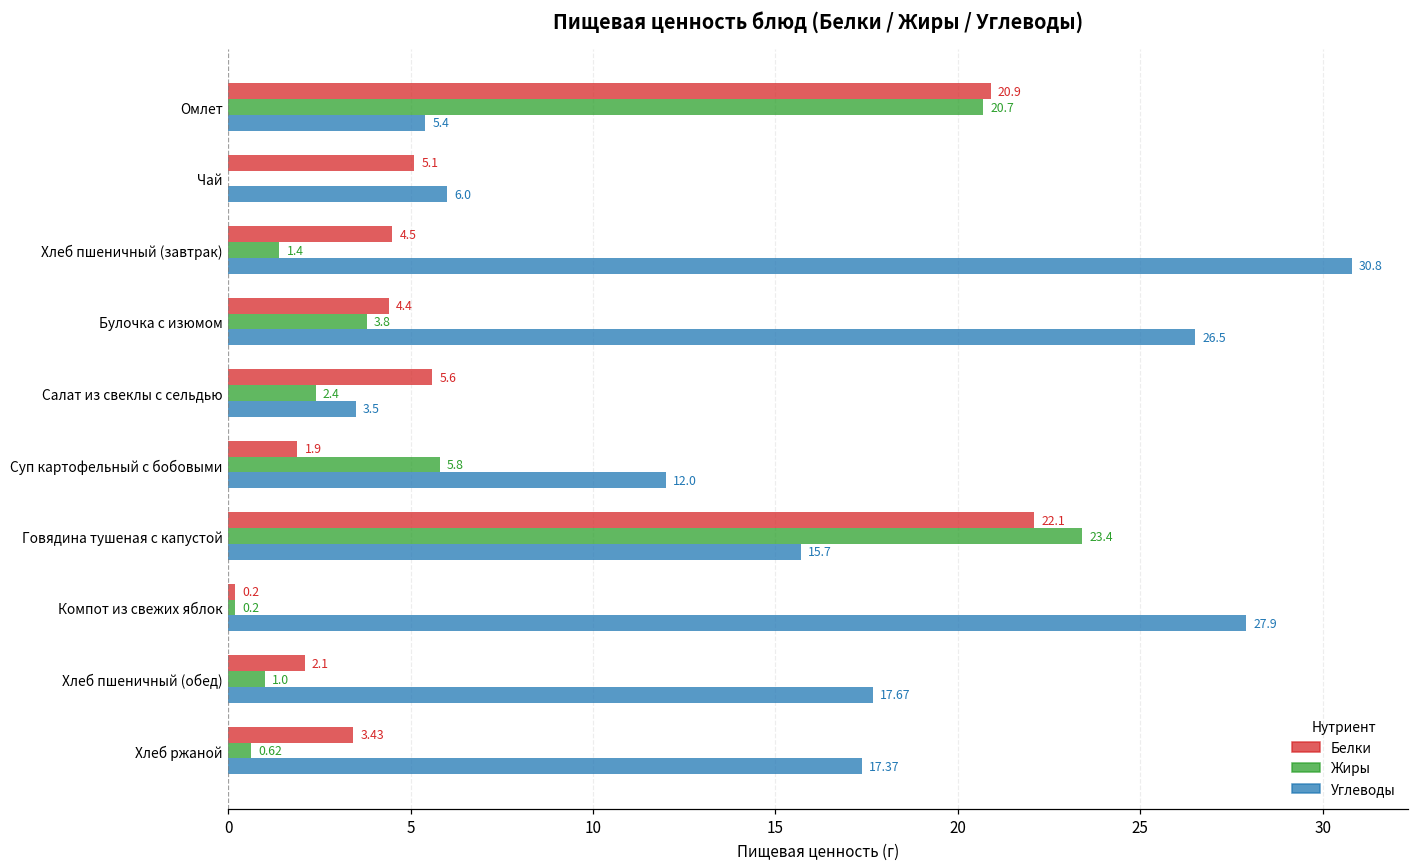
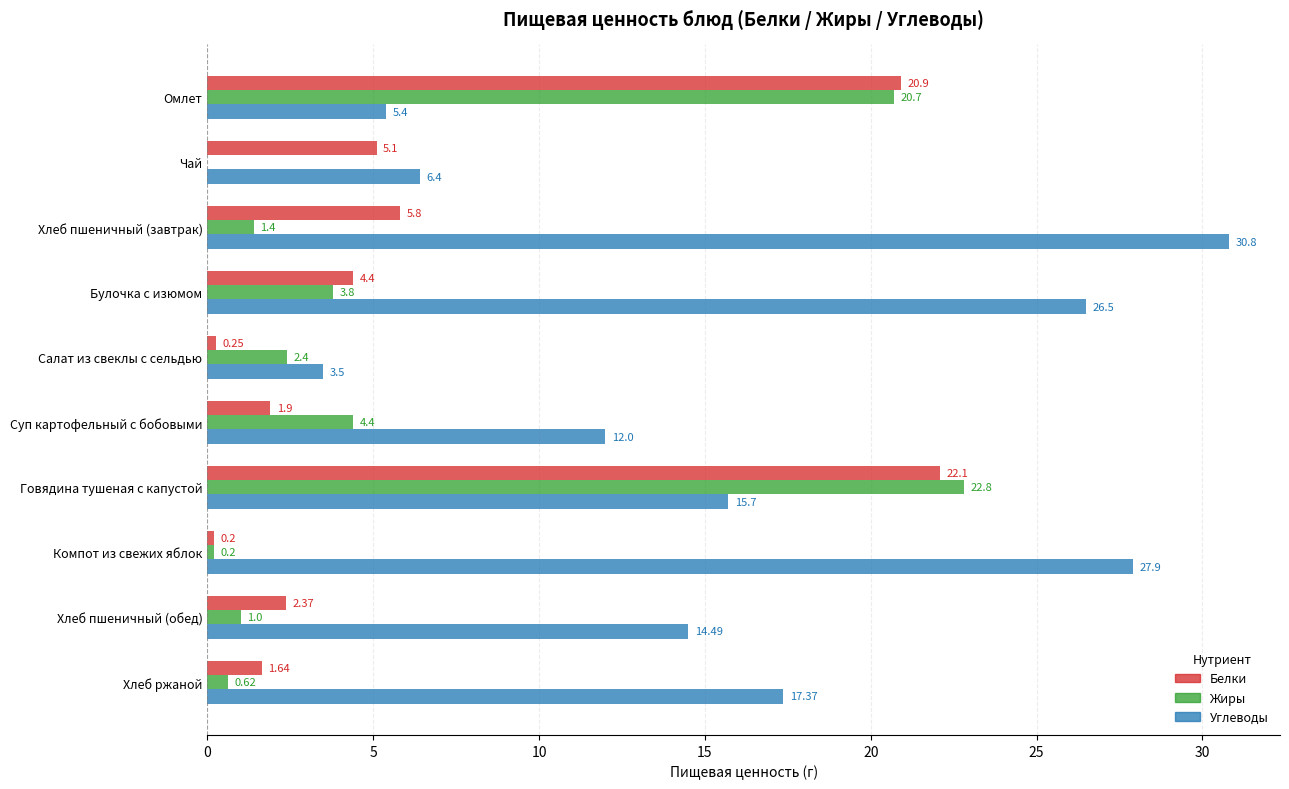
  {
    "Белки": {
      "Омлет": 20.9,
      "Чай": 5.1,
-     "Хлеб пшеничный (завтрак)": 4.5,
+     "Хлеб пшеничный (завтрак)": 5.8,
      "Булочка с изюмом": 4.4,
-     "Салат из свеклы с сельдью": 5.6,
+     "Салат из свеклы с сельдью": 0.25,
      "Суп картофельный с бобовыми": 1.9,
      "Говядина тушеная с капустой": 22.1,
      "Компот из свежих яблок": 0.2,
-     "Хлеб пшеничный (обед)": 2.1,
-     "Хлеб ржаной": 3.43
+     "Хлеб пшеничный (обед)": 2.37,
+     "Хлеб ржаной": 1.64
    },
    "Жиры": {
      "Омлет": 20.7,
      "Хлеб пшеничный (завтрак)": 1.4,
      "Булочка с изюмом": 3.8,
      "Салат из свеклы с сельдью": 2.4,
-     "Суп картофельный с бобовыми": 5.8,
-     "Говядина тушеная с капустой": 23.4,
+     "Суп картофельный с бобовыми": 4.4,
+     "Говядина тушеная с капустой": 22.8,
      "Компот из свежих яблок": 0.2,
      "Хлеб пшеничный (обед)": 1.0,
      "Хлеб ржаной": 0.62
    },
    "Углеводы": {
      "Омлет": 5.4,
-     "Чай": 6.0,
+     "Чай": 6.4,
      "Хлеб пшеничный (завтрак)": 30.8,
      "Булочка с изюмом": 26.5,
      "Салат из свеклы с сельдью": 3.5,
      "Суп картофельный с бобовыми": 12.0,
      "Говядина тушеная с капустой": 15.7,
      "Компот из свежих яблок": 27.9,
-     "Хлеб пшеничный (обед)": 17.67,
+     "Хлеб пшеничный (обед)": 14.49,
      "Хлеб ржаной": 17.37
    }
  }
